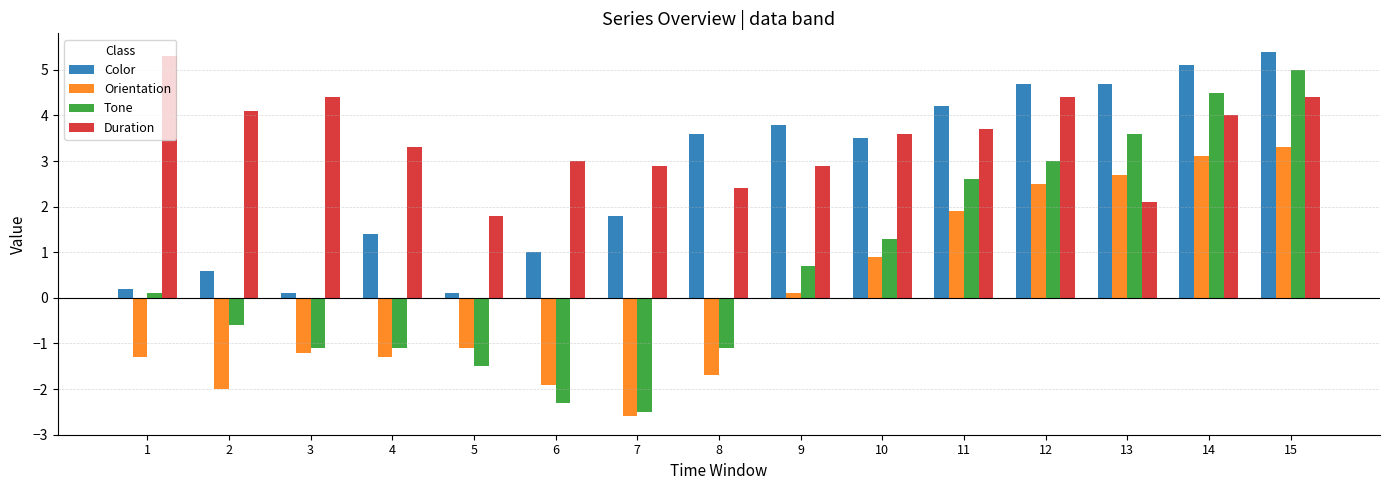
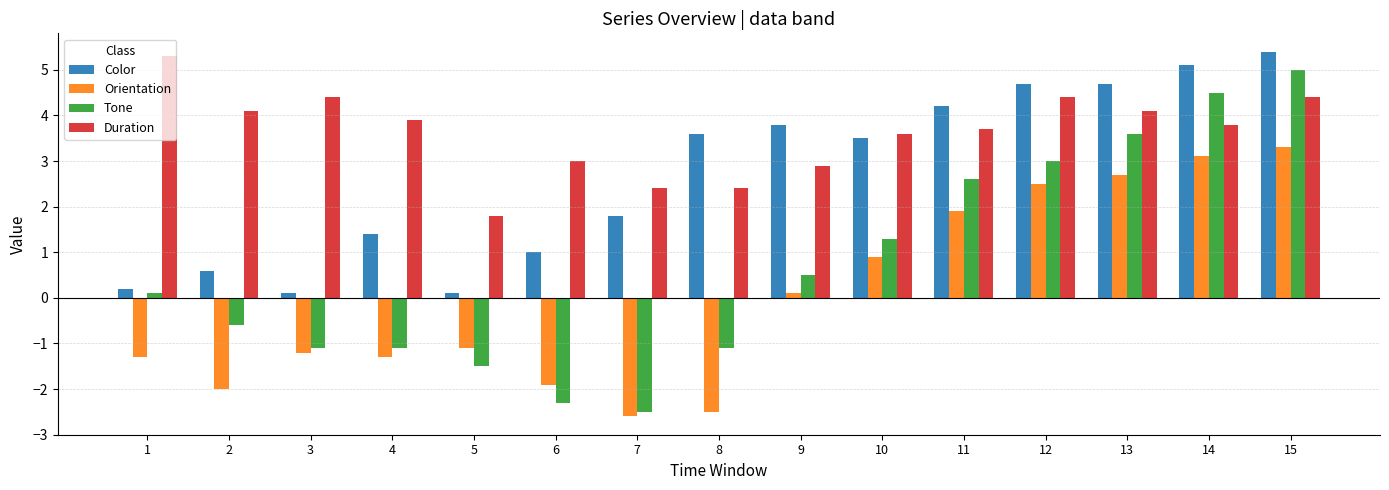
  {
    "Color": {
      "1": 0.2,
      "2": 0.6,
      "3": 0.1,
      "4": 1.4,
      "5": 0.1,
      "6": 1.0,
      "7": 1.8,
      "8": 3.6,
      "9": 3.8,
      "10": 3.5,
      "11": 4.2,
      "12": 4.7,
      "13": 4.7,
      "14": 5.1,
      "15": 5.4
    },
    "Orientation": {
      "1": -1.3,
      "2": -2.0,
      "3": -1.2,
      "4": -1.3,
      "5": -1.1,
      "6": -1.9,
      "7": -2.6,
-     "8": -1.7,
+     "8": -2.5,
      "9": 0.1,
      "10": 0.9,
      "11": 1.9,
      "12": 2.5,
      "13": 2.7,
      "14": 3.1,
      "15": 3.3
    },
    "Tone": {
      "1": 0.1,
      "2": -0.6,
      "3": -1.1,
      "4": -1.1,
      "5": -1.5,
      "6": -2.3,
      "7": -2.5,
      "8": -1.1,
-     "9": 0.7,
+     "9": 0.5,
      "10": 1.3,
      "11": 2.6,
      "12": 3.0,
      "13": 3.6,
      "14": 4.5,
      "15": 5.0
    },
    "Duration": {
      "2": 4.1,
      "3": 4.4,
-     "4": 3.3,
+     "4": 3.9,
      "5": 1.8,
      "6": 3.0,
-     "7": 2.9,
+     "7": 2.4,
      "8": 2.4,
      "9": 2.9,
      "10": 3.6,
      "11": 3.7,
      "12": 4.4,
-     "13": 2.1,
-     "14": 4.0,
+     "13": 4.1,
+     "14": 3.8,
      "15": 4.4
    }
  }
